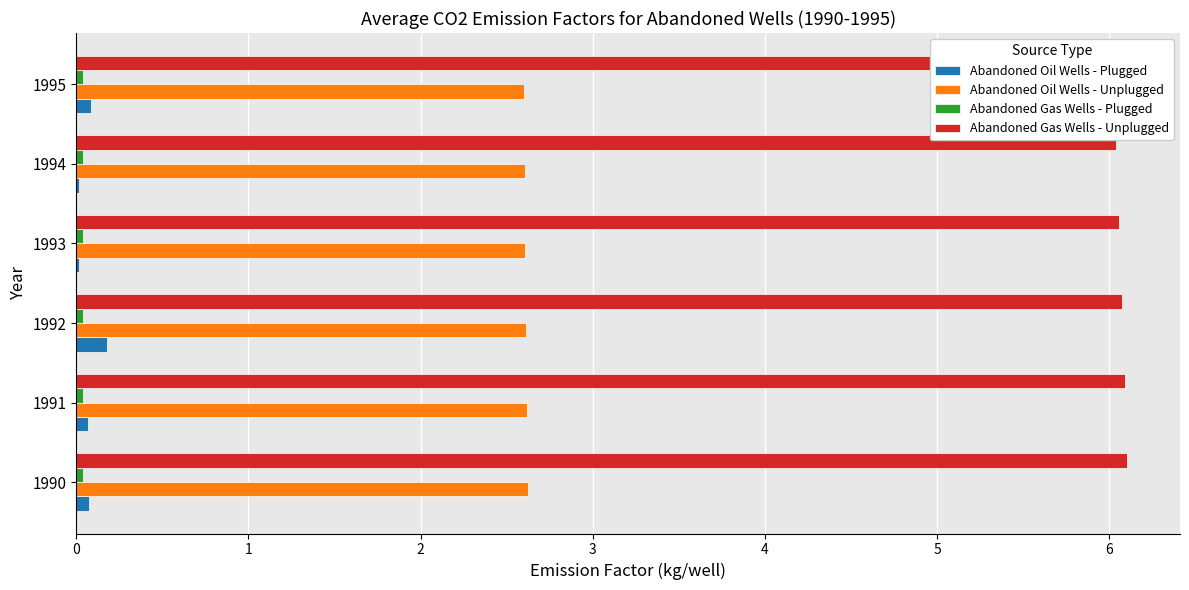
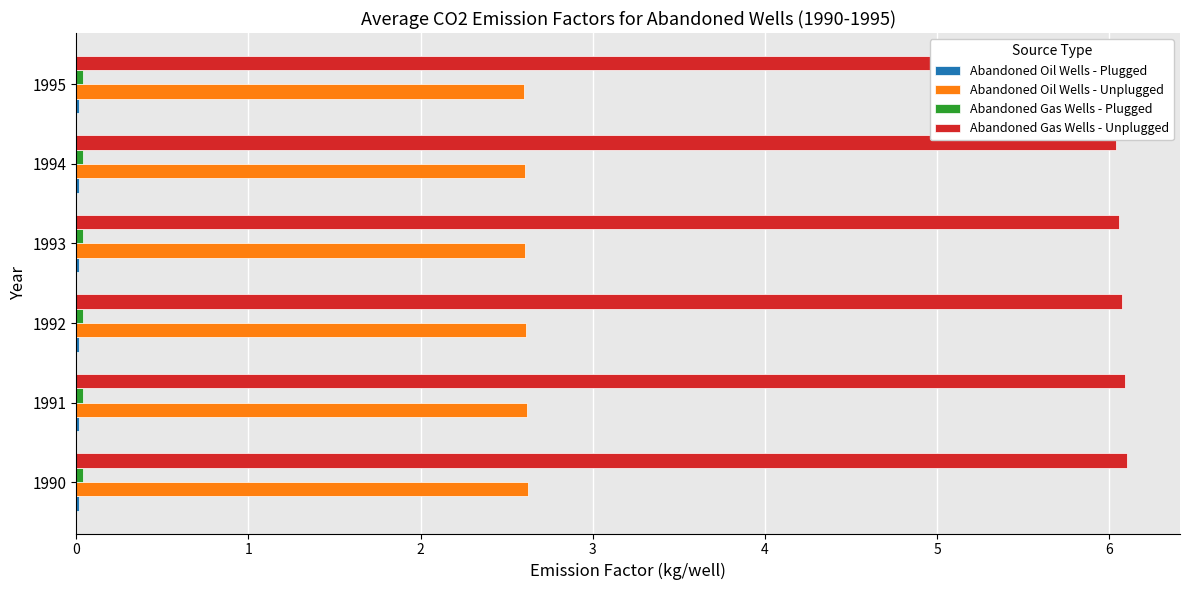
  {
    "Abandoned Oil Wells - Plugged": {
-     "1995": 0.09,
+     "1995": 0.01,
      "1994": 0.01,
      "1993": 0.01,
-     "1992": 0.18,
-     "1991": 0.07,
-     "1990": 0.07
+     "1992": 0.01,
+     "1991": 0.01,
+     "1990": 0.01
    },
    "Abandoned Oil Wells - Unplugged": {
      "1995": 2.60,
      "1994": 2.60,
      "1993": 2.61,
      "1992": 2.61,
      "1991": 2.62,
      "1990": 2.62
    },
    "Abandoned Gas Wells - Plugged": {
      "1995": 0.04,
      "1994": 0.04,
      "1993": 0.04,
      "1992": 0.04,
      "1991": 0.04,
      "1990": 0.04
    },
    "Abandoned Gas Wells - Unplugged": {
      "1994": 6.04,
      "1993": 6.06,
      "1992": 6.07,
      "1991": 6.09,
      "1990": 6.11
    }
  }
